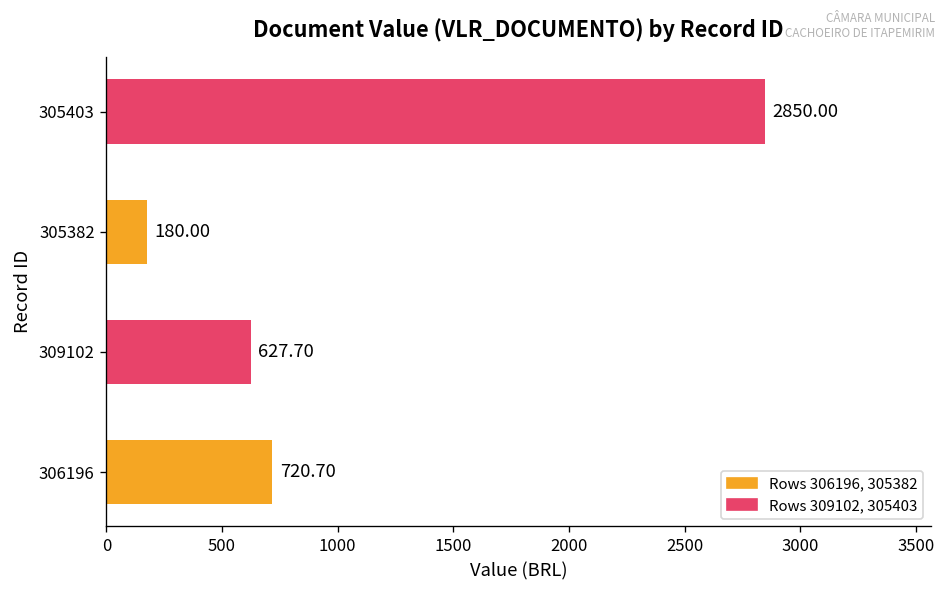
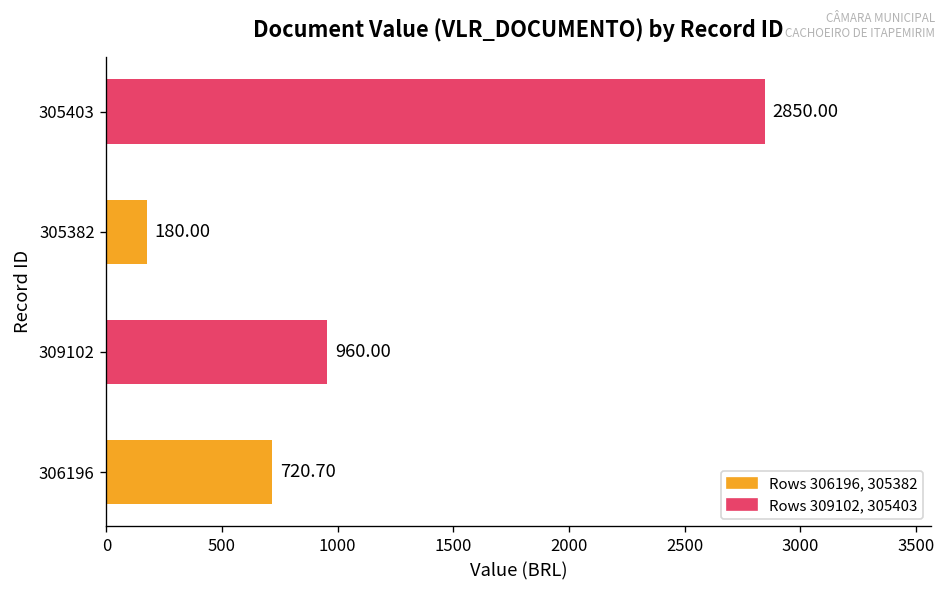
  {
    "305403": 2850.00,
    "305382": 180.00,
-   "309102": 627.70,
+   "309102": 960.00,
    "306196": 720.70
  }
